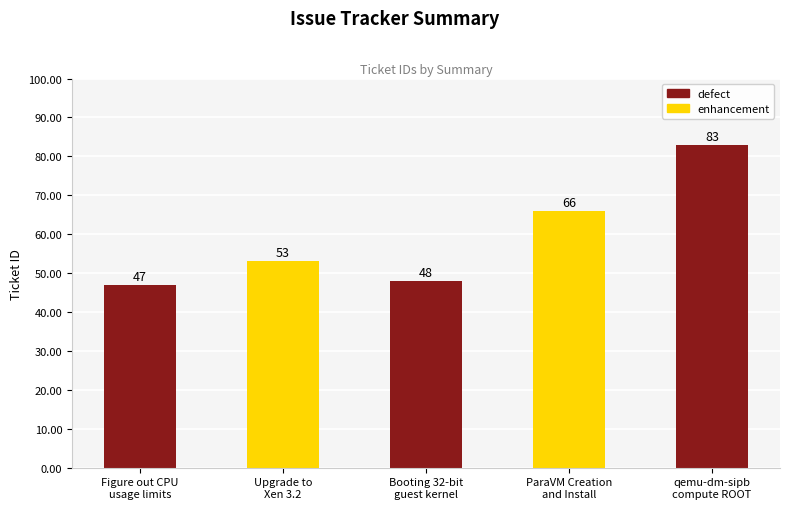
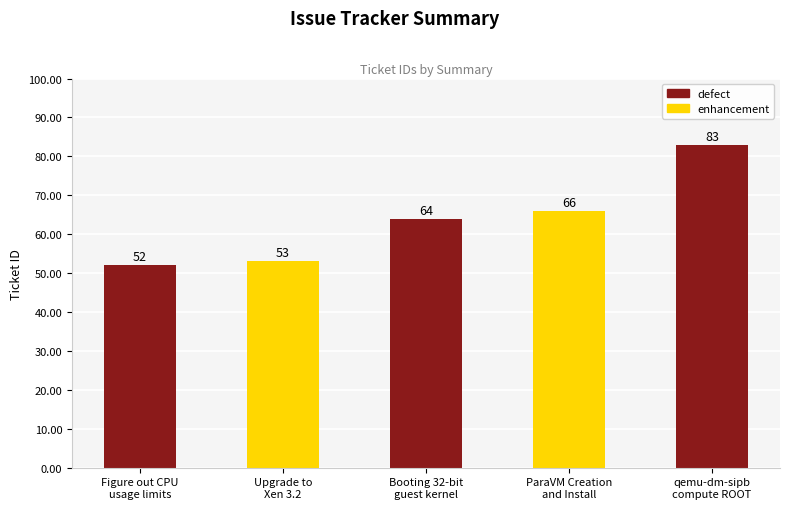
  {
-   "Figure out CPU usage limits": 47,
+   "Figure out CPU usage limits": 52,
    "Upgrade to Xen 3.2": 53,
-   "Booting 32-bit guest kernel": 48,
+   "Booting 32-bit guest kernel": 64,
    "ParaVM Creation and Install": 66,
    "qemu-dm-sipb compute ROOT": 83
  }
